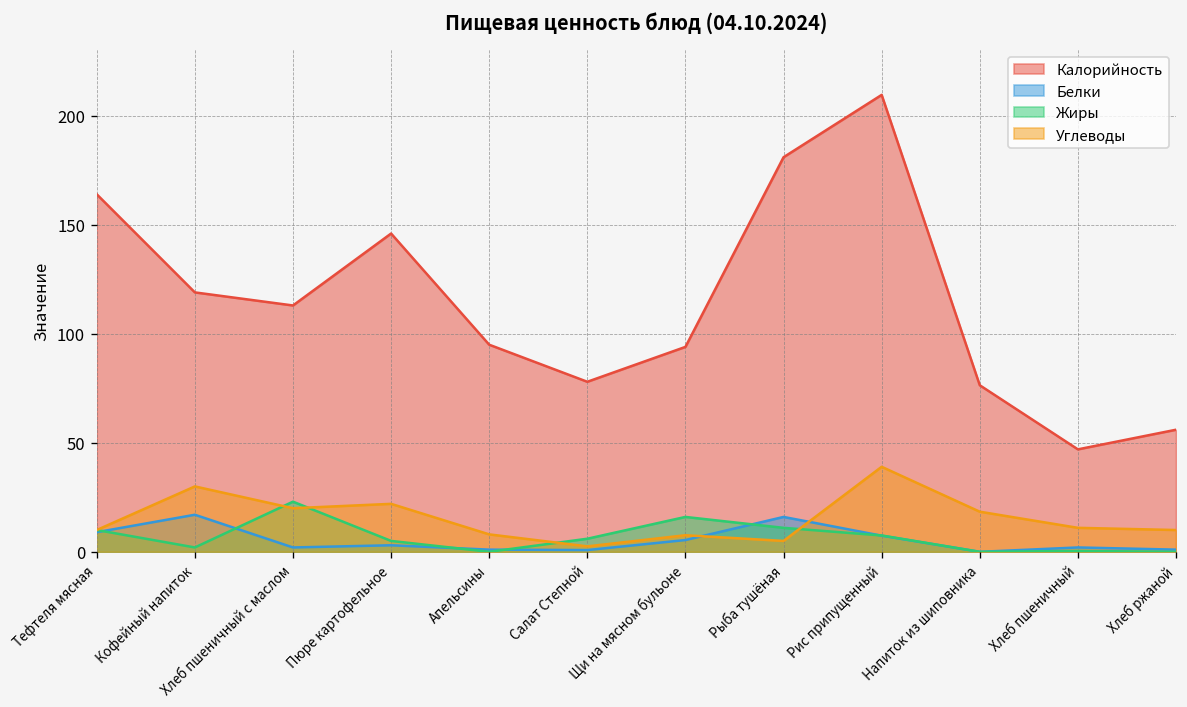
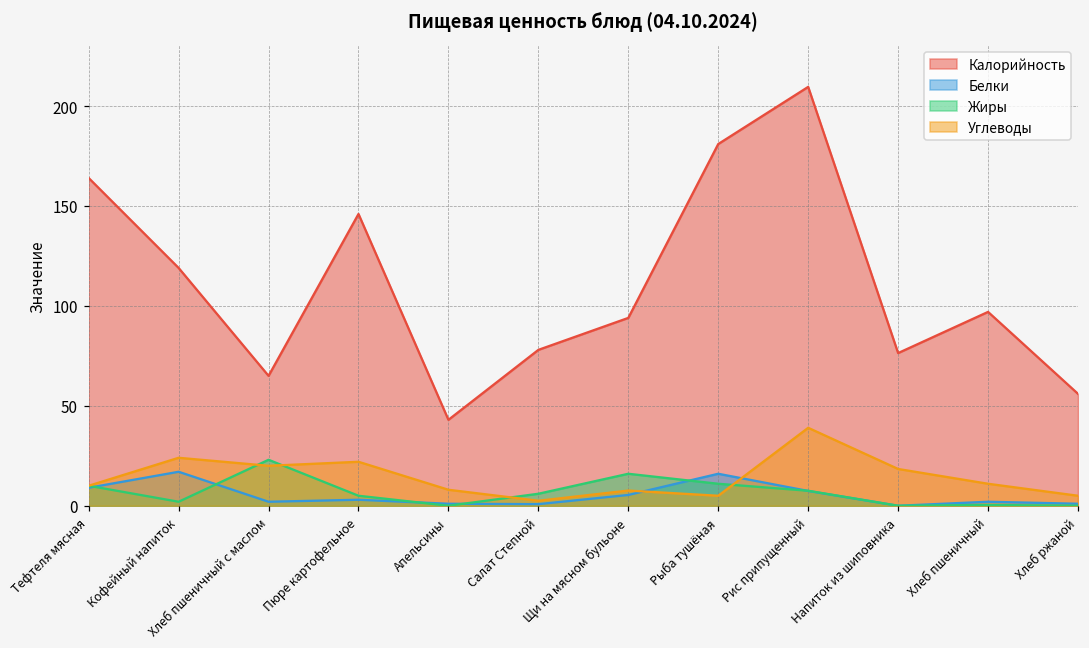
  {
    "Калорийность": {
      "Тефтеля мясная": 164,
      "Кофейный напиток": 119,
-     "Хлеб пшеничный с маслом": 113,
+     "Хлеб пшеничный с маслом": 65,
      "Пюре картофельное": 146,
-     "Апельсины": 95,
+     "Апельсины": 43,
      "Салат Степной": 78,
      "Щи на мясном бульоне": 94,
      "Рыба тушёная": 181,
      "Рис припущенный": 210,
      "Напиток из шиповника": 76,
-     "Хлеб пшеничный": 47,
+     "Хлеб пшеничный": 97,
      "Хлеб ржаной": 56
    },
    "Белки": {
      "Кофейный напиток": 17,
      "Хлеб пшеничный с маслом": 2,
      "Пюре картофельное": 3,
      "Салат Степной": 1,
      "Щи на мясном бульоне": 5,
      "Рыба тушёная": 16,
      "Хлеб пшеничный": 2
    },
    "Жиры": {
      "Кофейный напиток": 2,
      "Хлеб пшеничный с маслом": 23,
      "Пюре картофельное": 5,
      "Салат Степной": 6,
      "Щи на мясном бульоне": 16,
      "Рыба тушёная": 11,
      "Хлеб пшеничный": 0
    },
    "Углеводы": {
-     "Кофейный напиток": 30,
+     "Кофейный напиток": 24,
      "Хлеб пшеничный с маслом": 20,
      "Пюре картофельное": 22,
      "Апельсины": 8,
      "Салат Степной": 3,
      "Щи на мясном бульоне": 8,
      "Рыба тушёная": 5,
      "Рис припущенный": 39,
      "Напиток из шиповника": 18,
      "Хлеб пшеничный": 11,
-     "Хлеб ржаной": 10
+     "Хлеб ржаной": 5
    }
  }
